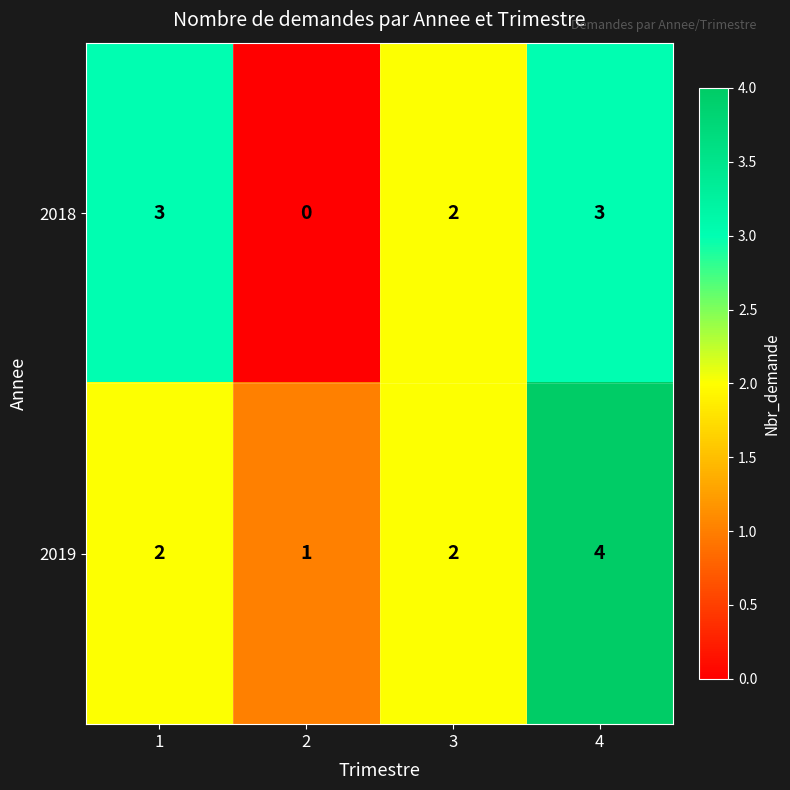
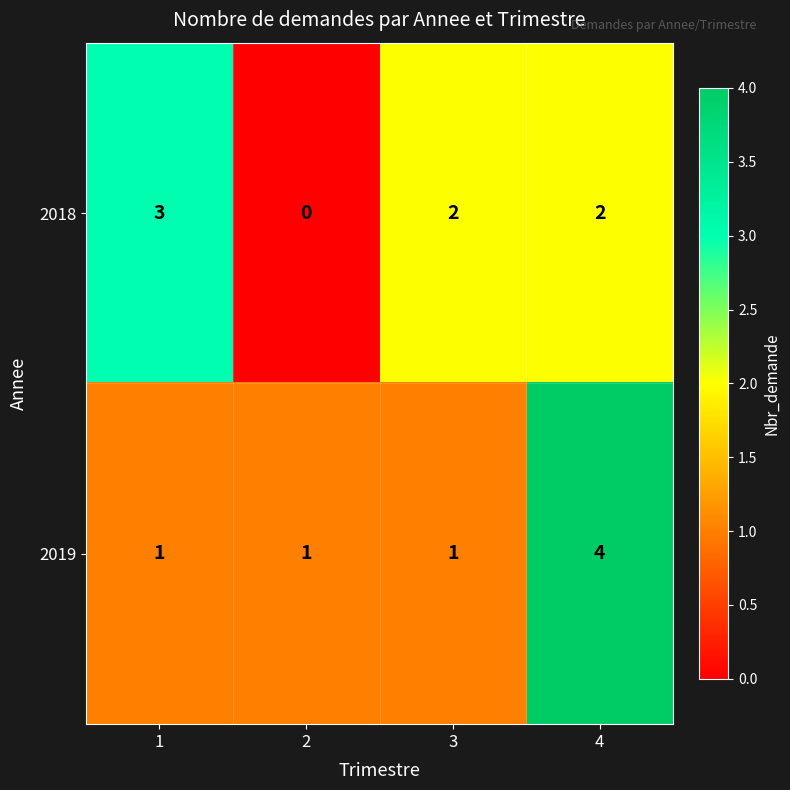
  {
    "2018": {
      "1": 3,
      "2": 0,
      "3": 2,
-     "4": 3
+     "4": 2
    },
    "2019": {
-     "1": 2,
+     "1": 1,
      "2": 1,
-     "3": 2,
+     "3": 1,
      "4": 4
    }
  }
